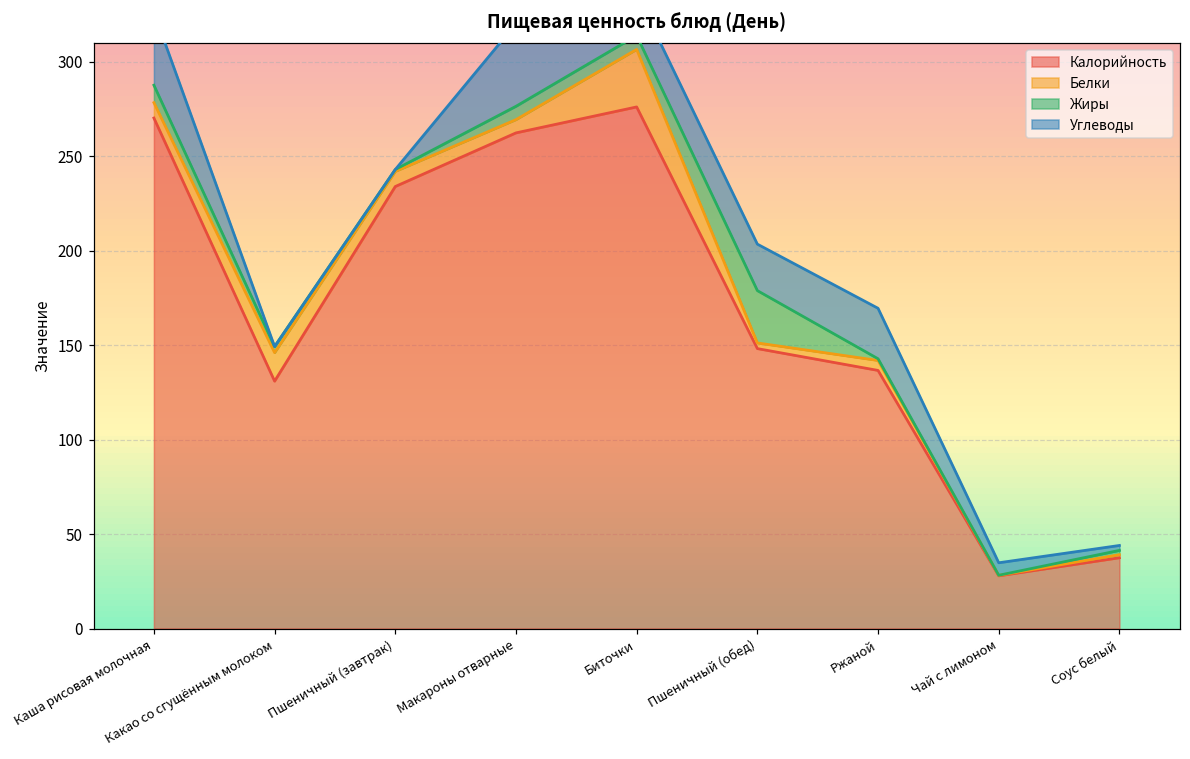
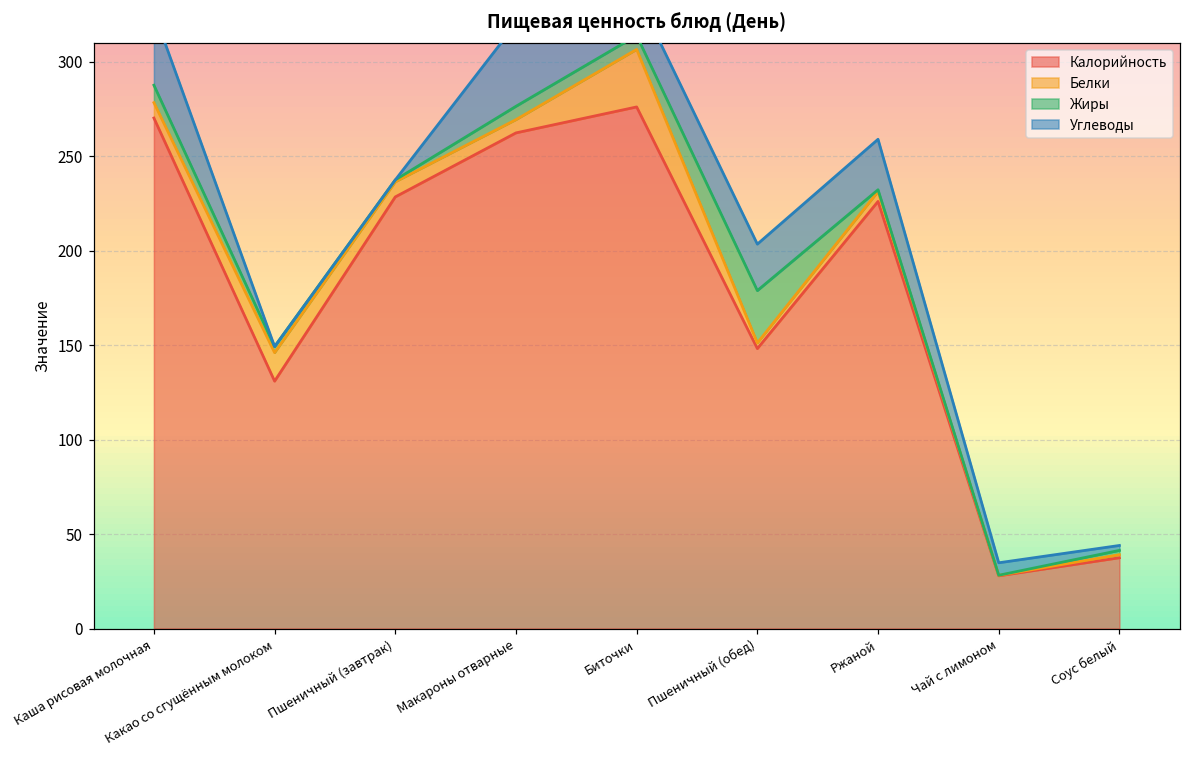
  {
    "Калорийность": {
      "Каша рисовая молочная": 270,
      "Какао со сгущённым молоком": 131,
-     "Пшеничный (завтрак)": 234,
+     "Пшеничный (завтрак)": 229,
      "Макароны отварные": 262,
      "Биточки": 276,
      "Пшеничный (обед)": 148,
-     "Ржаной": 137,
+     "Ржаной": 226,
      "Соус белый": 37
    },
    "Белки": {
      "Каша рисовая молочная": 8,
      "Какао со сгущённым молоком": 15,
      "Макароны отварные": 7,
      "Биточки": 30,
      "Пшеничный (обед)": 3,
      "Соус белый": 2
    },
    "Жиры": {
      "Каша рисовая молочная": 9,
      "Макароны отварные": 7,
      "Пшеничный (обед)": 28,
      "Соус белый": 2
    },
    "Углеводы": {
      "Пшеничный (обед)": 25,
      "Ржаной": 27,
      "Чай с лимоном": 7,
      "Соус белый": 3
    }
  }
